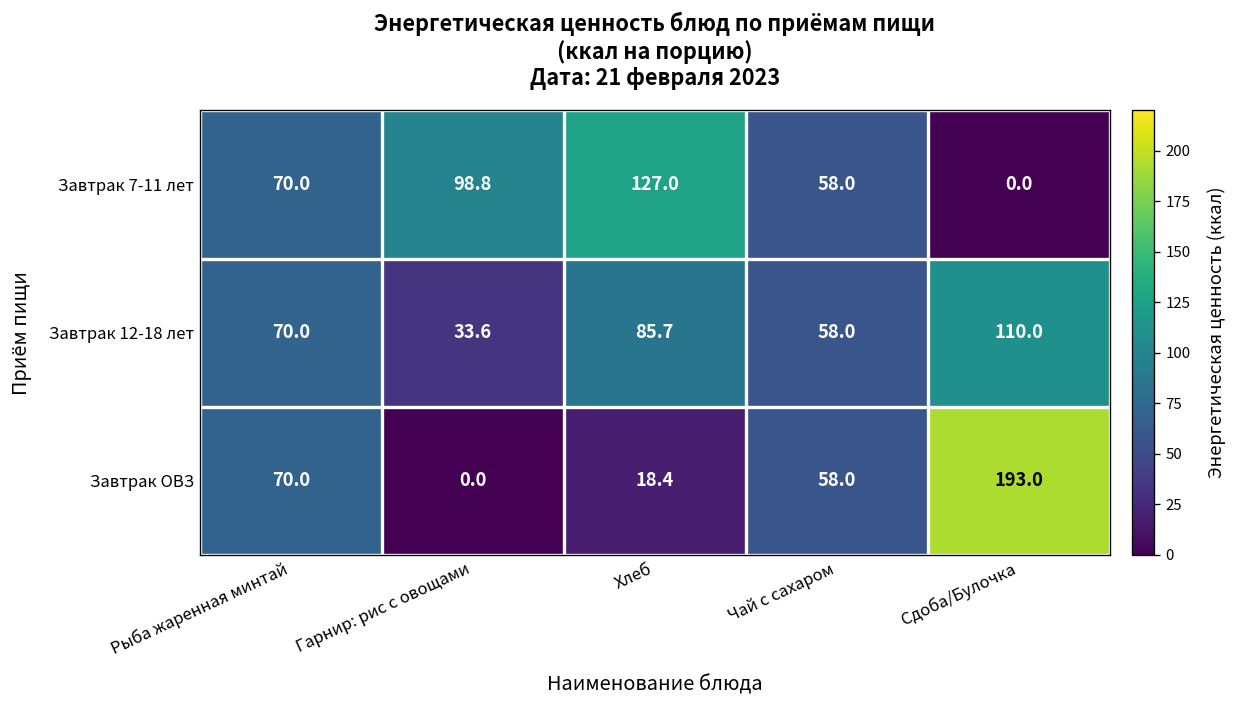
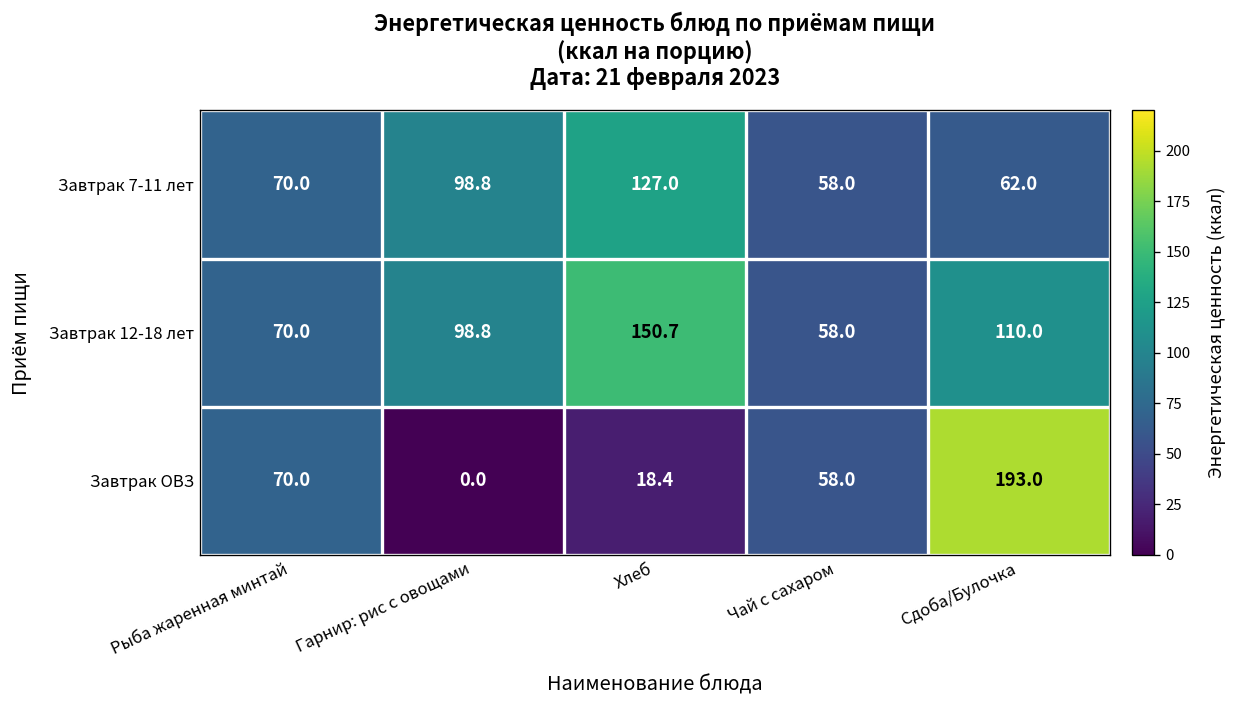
  {
    "Завтрак 7-11 лет": {
      "Рыба жаренная минтай": 70.0,
      "Гарнир: рис с овощами": 98.8,
      "Хлеб": 127.0,
      "Чай с сахаром": 58.0,
-     "Сдоба/Булочка": 0.0
+     "Сдоба/Булочка": 62.0
    },
    "Завтрак 12-18 лет": {
      "Рыба жаренная минтай": 70.0,
-     "Гарнир: рис с овощами": 33.6,
-     "Хлеб": 85.7,
+     "Гарнир: рис с овощами": 98.8,
+     "Хлеб": 150.7,
      "Чай с сахаром": 58.0,
      "Сдоба/Булочка": 110.0
    },
    "Завтрак ОВЗ": {
      "Рыба жаренная минтай": 70.0,
      "Гарнир: рис с овощами": 0.0,
      "Хлеб": 18.4,
      "Чай с сахаром": 58.0,
      "Сдоба/Булочка": 193.0
    }
  }
